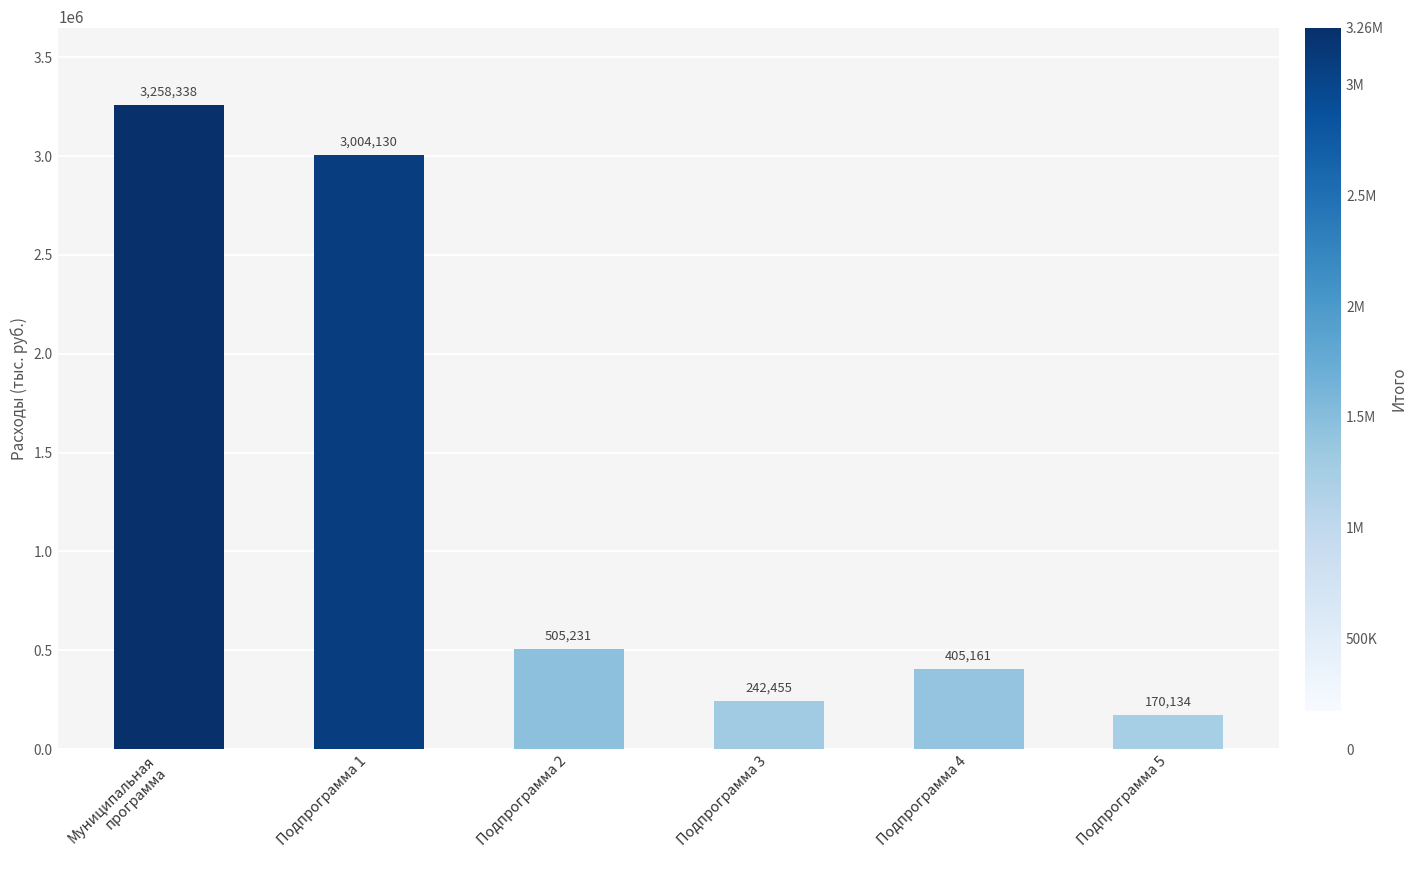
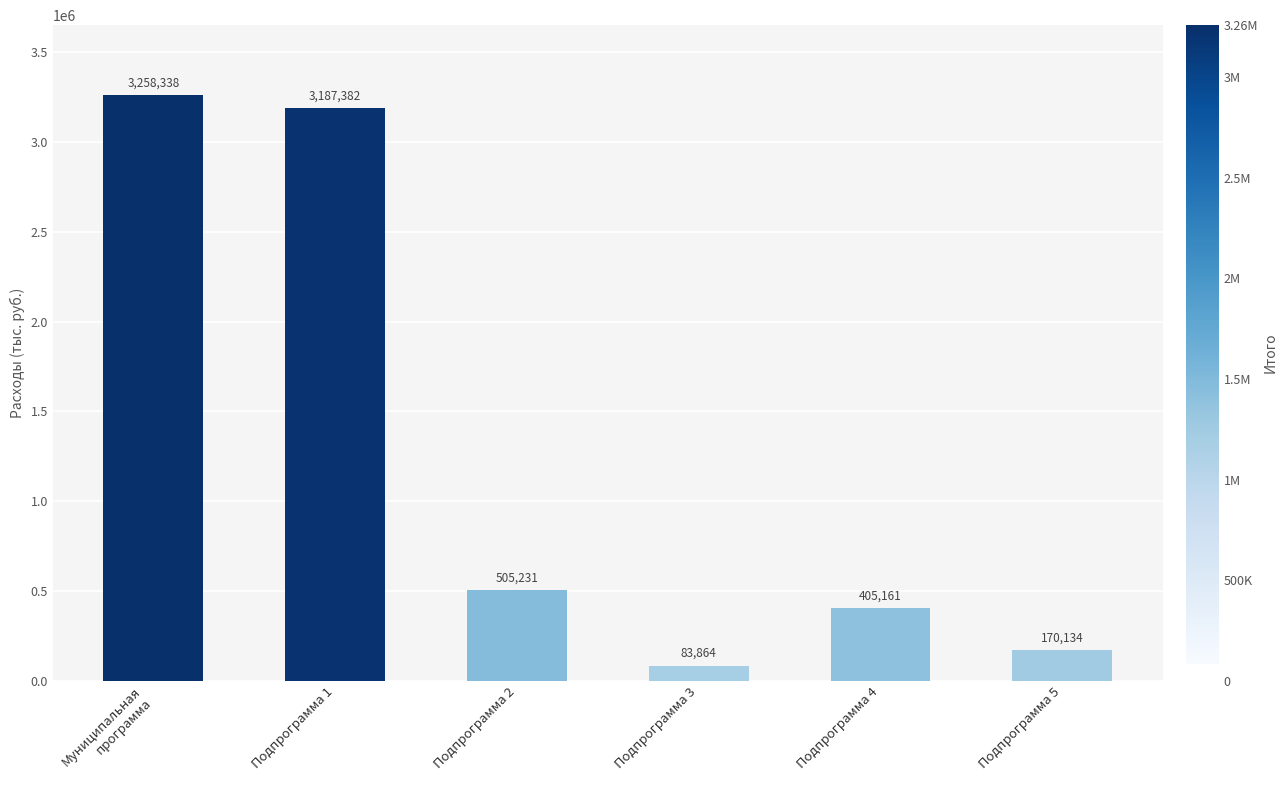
  {
    "Муниципальная программа": "3,258,338",
-   "Подпрограмма 1": "3,004,130",
+   "Подпрограмма 1": "3,187,382",
    "Подпрограмма 2": "505,231",
-   "Подпрограмма 3": "242,455",
+   "Подпрограмма 3": "83,864",
    "Подпрограмма 4": "405,161",
    "Подпрограмма 5": "170,134"
  }
